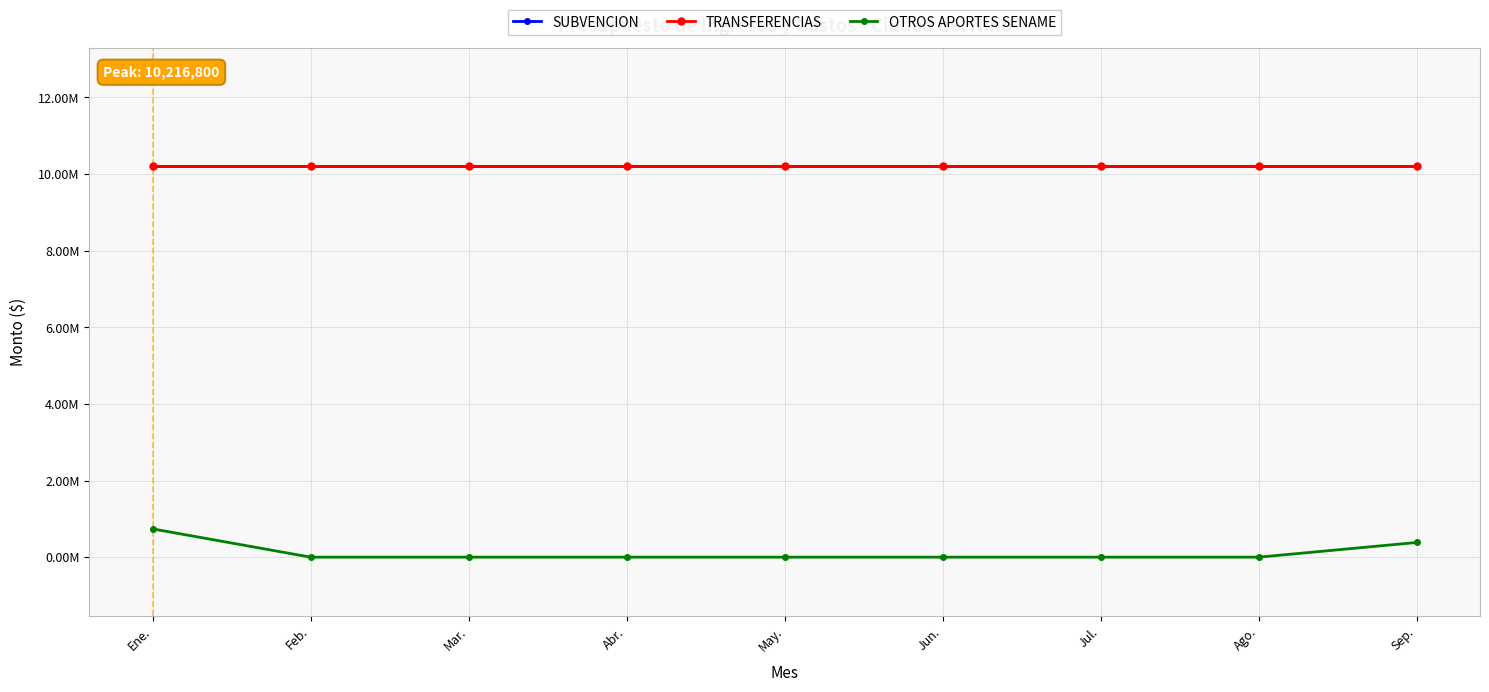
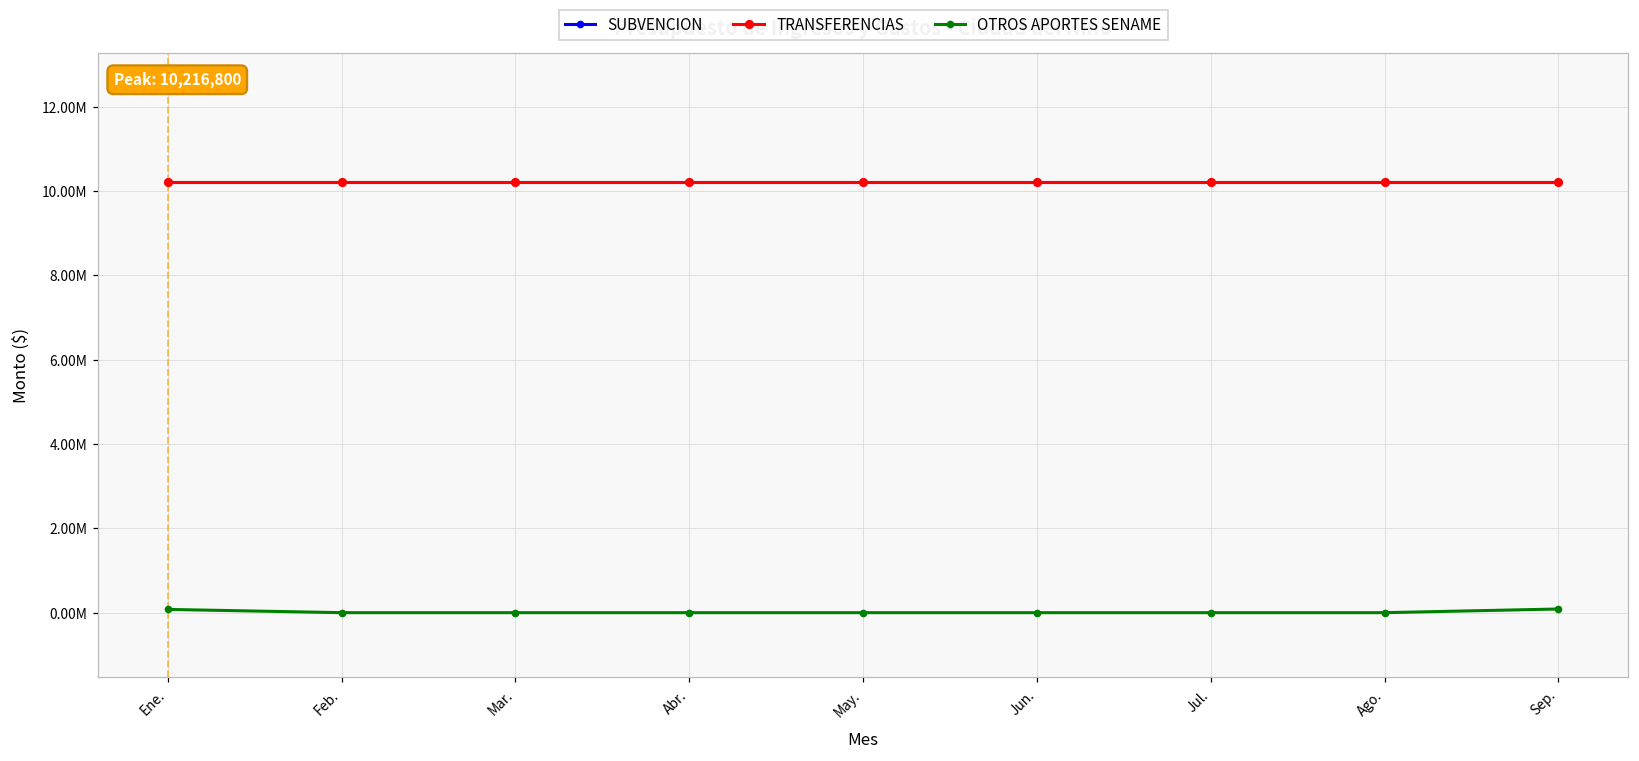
  {
    "TRANSFERENCIAS": {
      "Ene.": 10200000,
      "Feb.": 10200000,
      "Mar.": 10200000,
      "Abr.": 10200000,
      "May.": 10200000,
      "Jun.": 10200000,
      "Jul.": 10200000,
      "Ago.": 10200000,
      "Sep.": 10200000
    },
    "OTROS APORTES SENAME": {
-     "Ene.": 700000,
+     "Ene.": 100000,
      "Feb.": 0,
      "Mar.": 0,
      "Abr.": 0,
      "May.": 0,
      "Jun.": 0,
      "Jul.": 0,
      "Ago.": 0,
-     "Sep.": 400000
+     "Sep.": 100000
    }
  }
